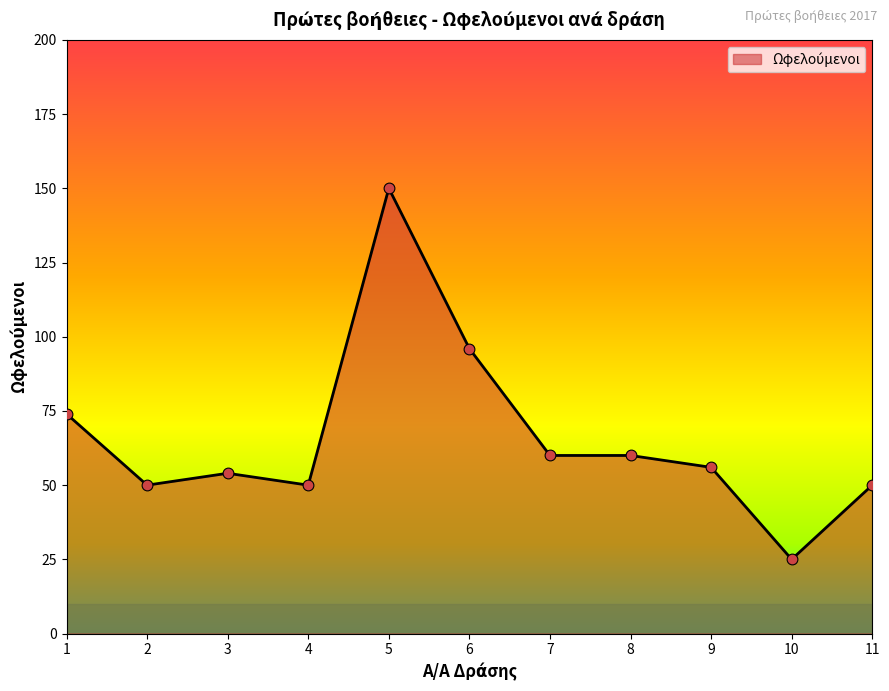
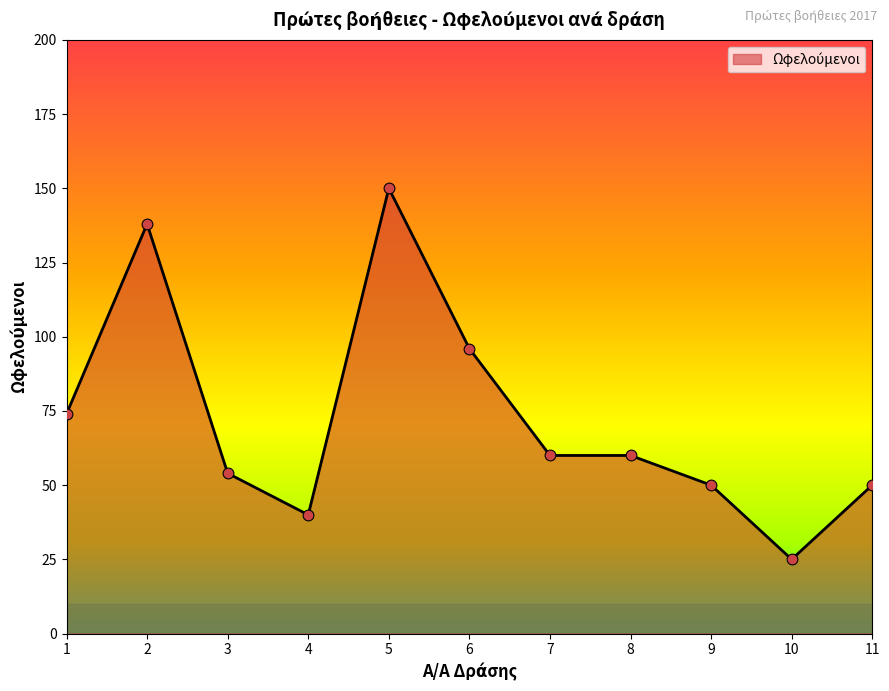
  {
    "1": 74,
-   "2": 50,
+   "2": 138,
    "3": 54,
-   "4": 50,
+   "4": 40,
    "5": 150,
    "6": 96,
    "7": 60,
    "8": 60,
-   "9": 56,
+   "9": 50,
    "10": 25,
    "11": 50
  }
